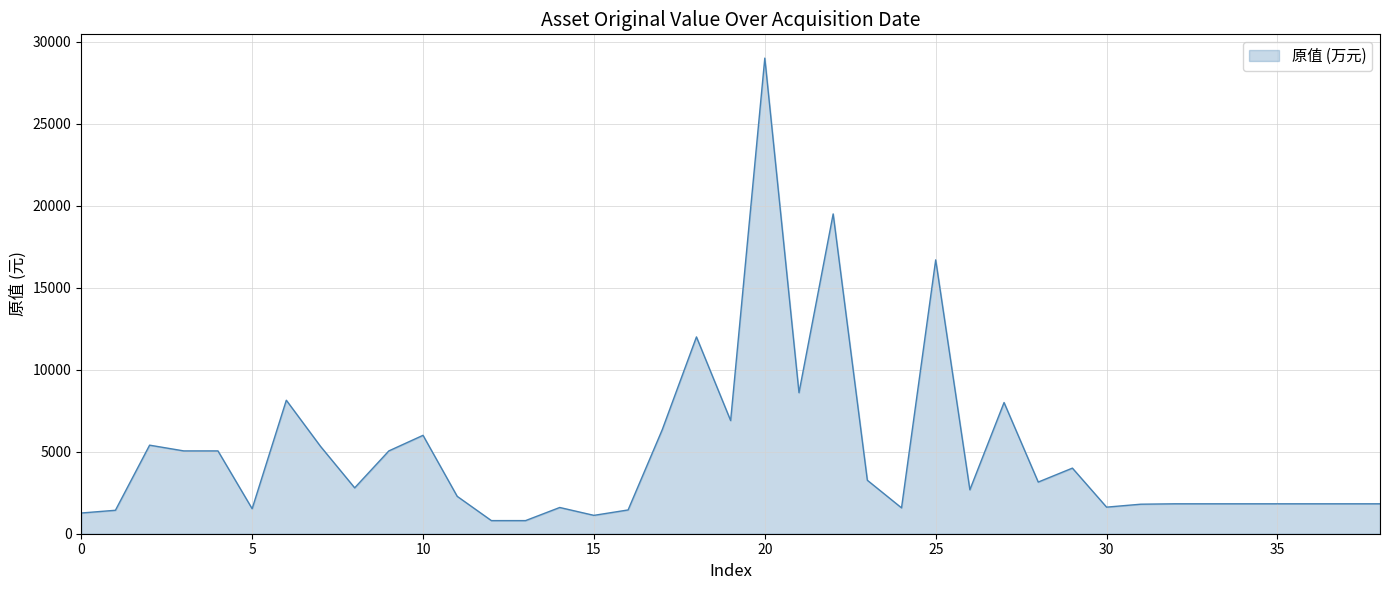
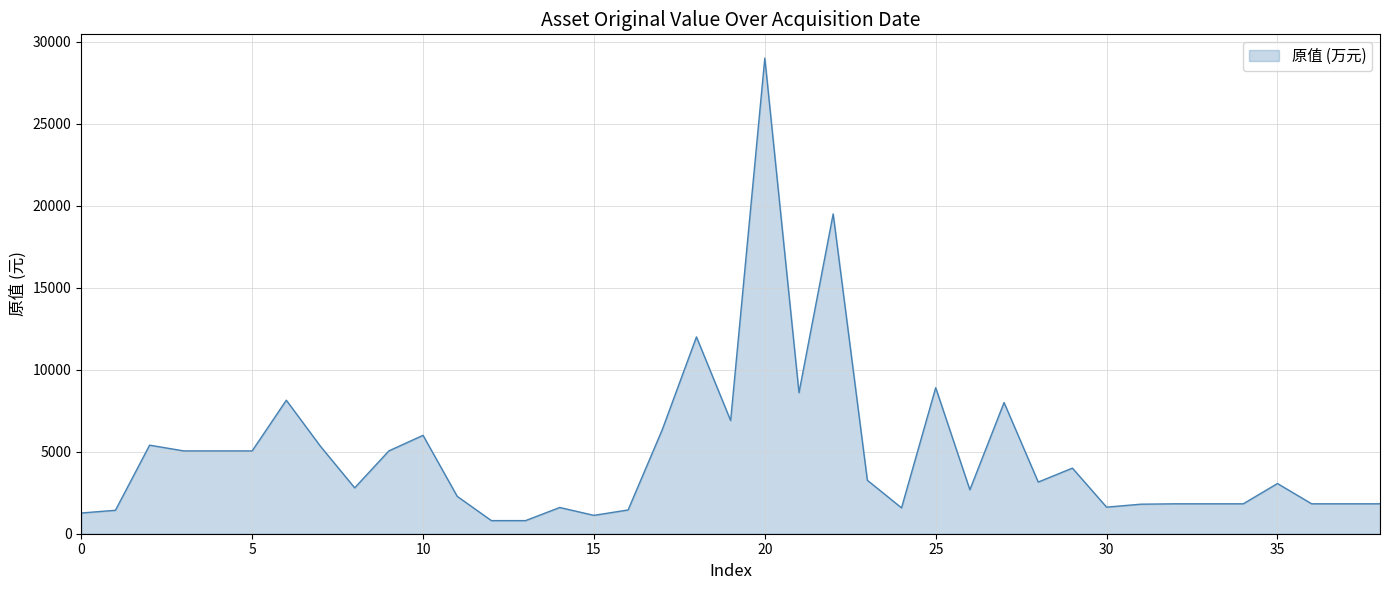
  {
    "0": 1300,
-   "5": 1500,
+   "5": 5100,
    "10": 6000,
    "15": 1100,
    "20": 29000,
-   "25": 16700,
+   "25": 8900,
    "30": 1600,
-   "35": 1800
+   "35": 3100
  }
